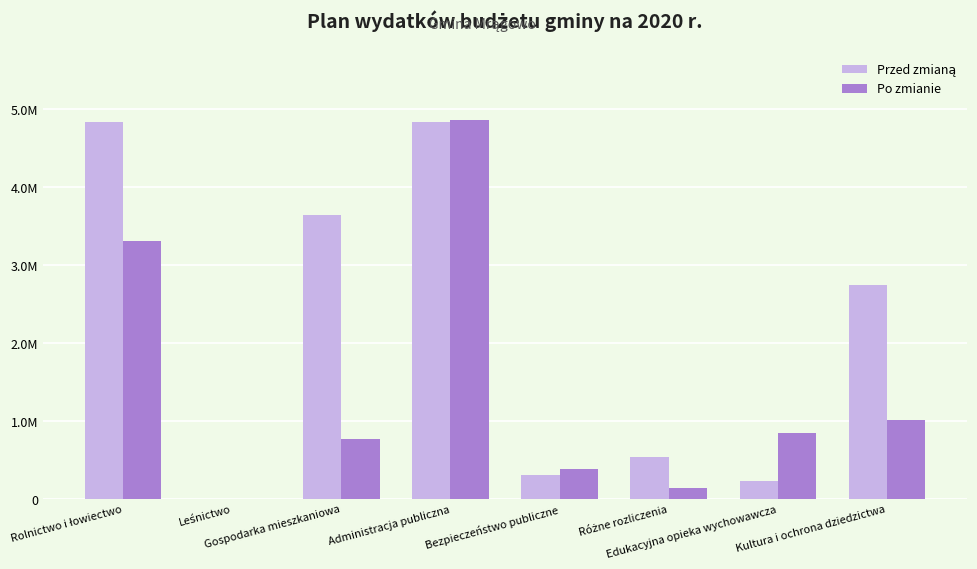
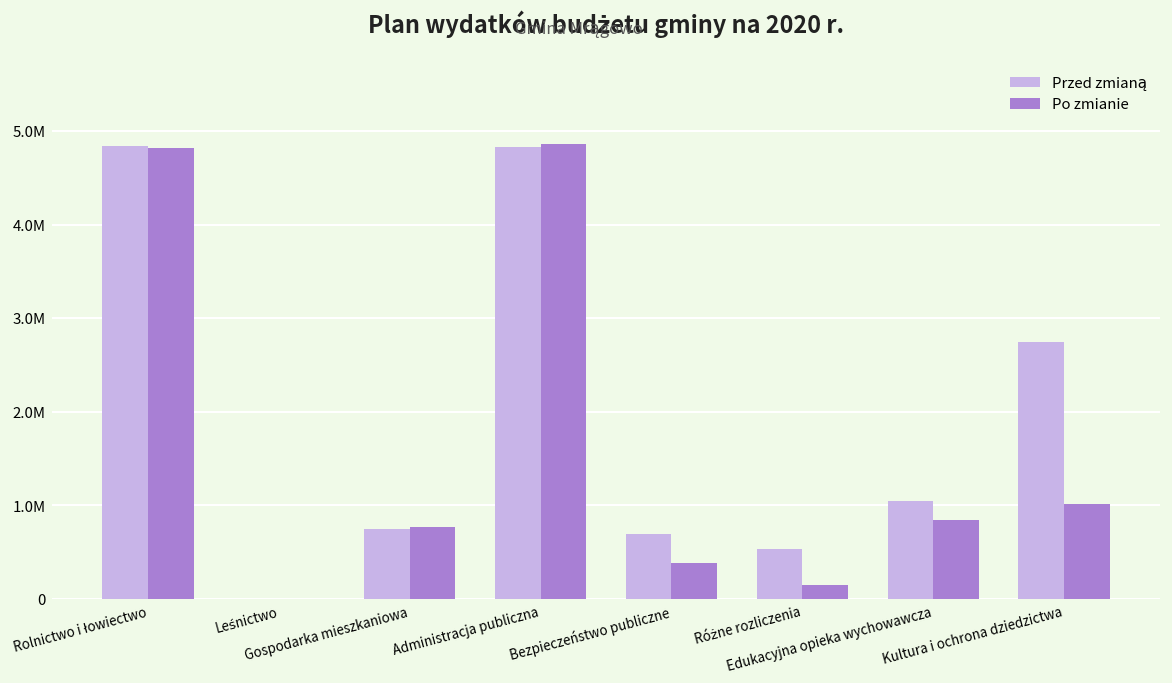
  {
    "Przed zmianą": {
      "Rolnictwo i łowiectwo": 4800000,
-     "Gospodarka mieszkaniowa": 3600000,
+     "Gospodarka mieszkaniowa": 700000,
      "Administracja publiczna": 4800000,
-     "Bezpieczeństwo publiczne": 300000,
+     "Bezpieczeństwo publiczne": 700000,
      "Różne rozliczenia": 500000,
-     "Edukacyjna opieka wychowawcza": 200000,
+     "Edukacyjna opieka wychowawcza": 1100000,
      "Kultura i ochrona dziedzictwa": 2700000
    },
    "Po zmianie": {
-     "Rolnictwo i łowiectwo": 3300000,
+     "Rolnictwo i łowiectwo": 4800000,
      "Gospodarka mieszkaniowa": 800000,
      "Administracja publiczna": 4900000,
      "Bezpieczeństwo publiczne": 400000,
      "Różne rozliczenia": 100000,
      "Edukacyjna opieka wychowawcza": 800000,
      "Kultura i ochrona dziedzictwa": 1000000
    }
  }
